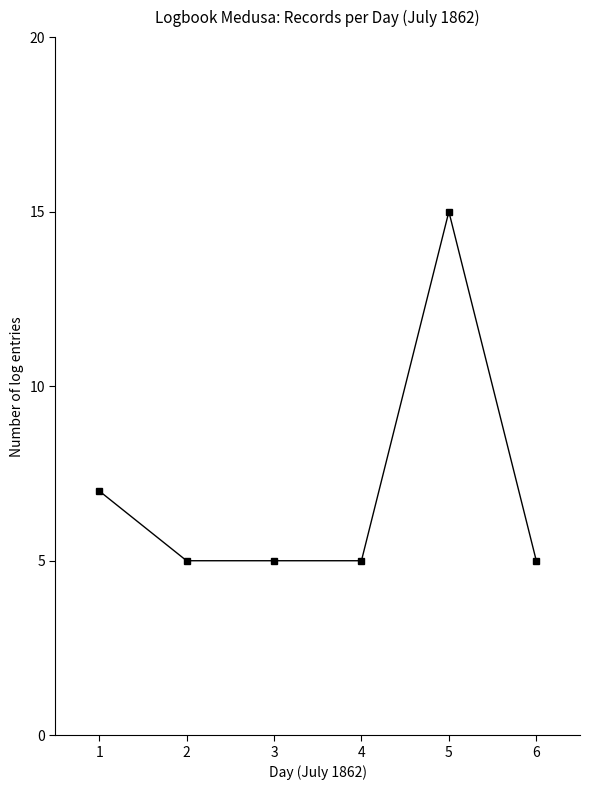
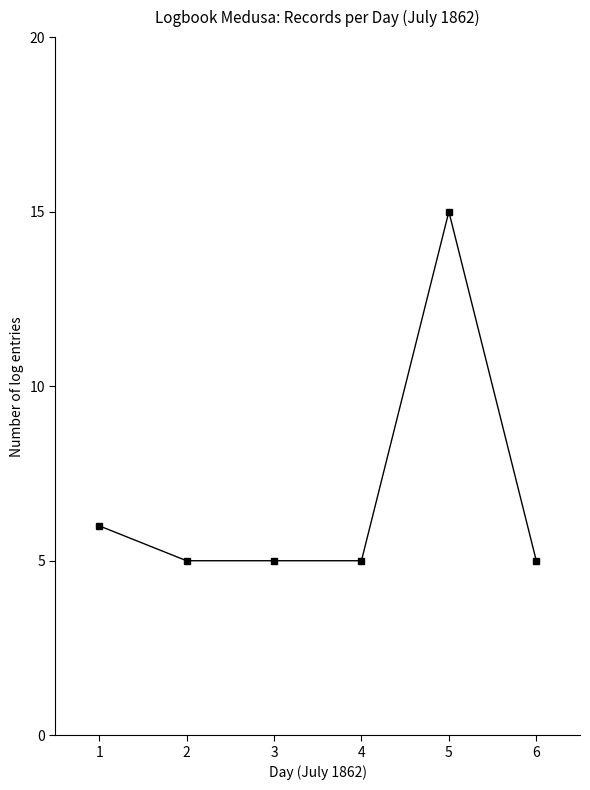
  {
-   "1": 7,
+   "1": 6,
    "2": 5,
    "3": 5,
    "4": 5,
    "5": 15,
    "6": 5
  }
